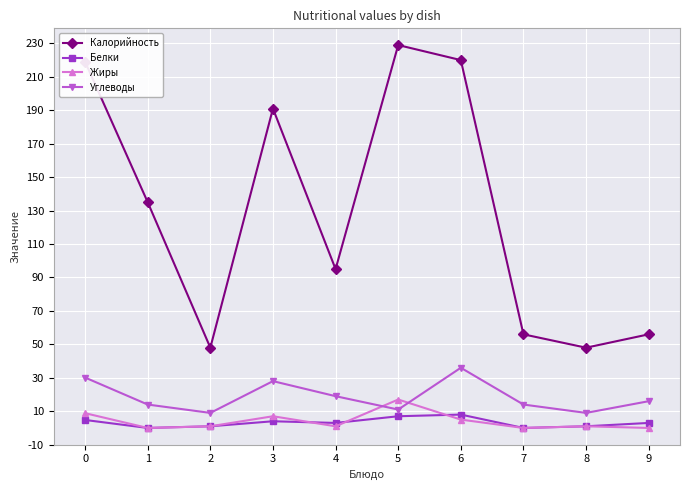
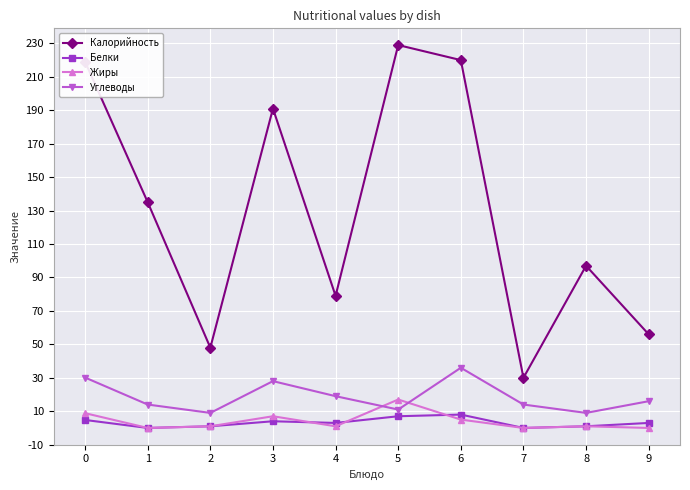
  {
    "Калорийность": {
      "1": 135,
      "2": 48,
      "3": 191,
-     "4": 95,
+     "4": 79,
      "5": 229,
      "6": 220,
-     "7": 56,
-     "8": 48,
+     "7": 30,
+     "8": 97,
      "9": 56
    }
  }
